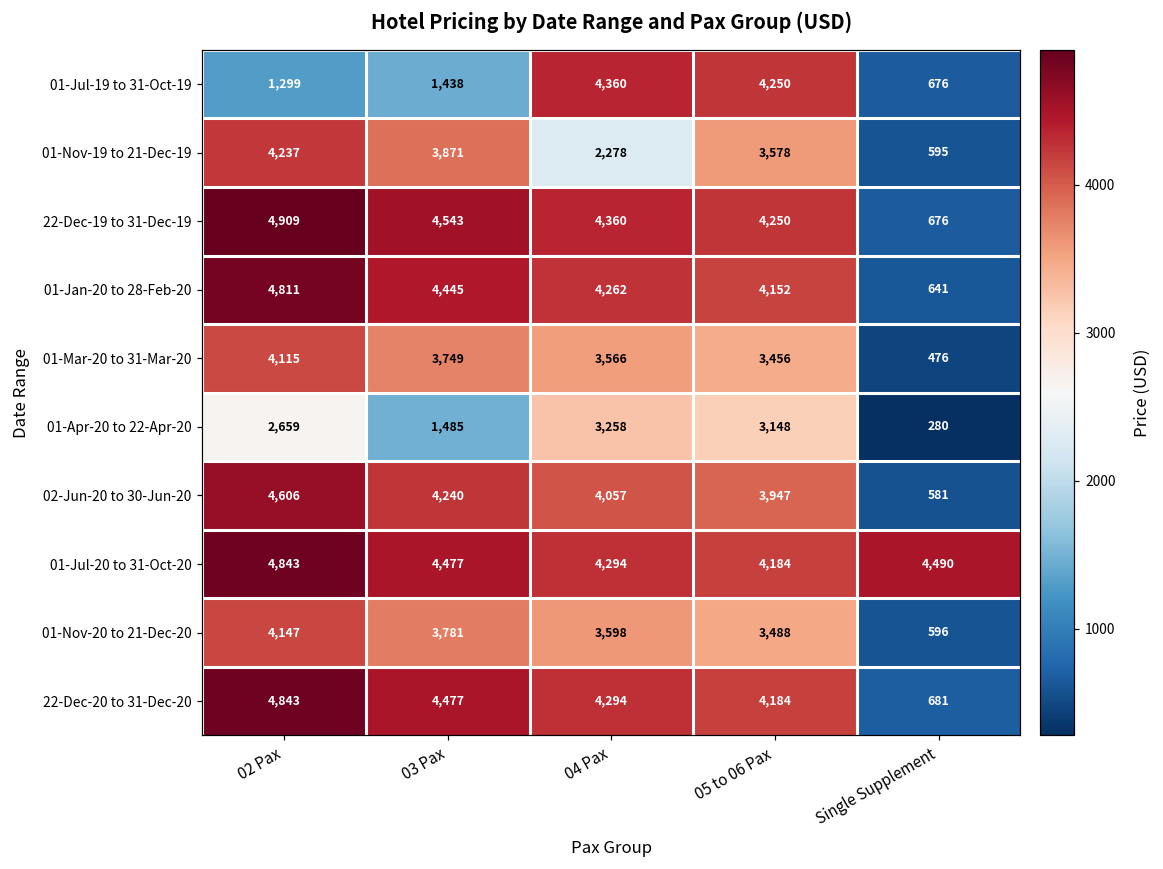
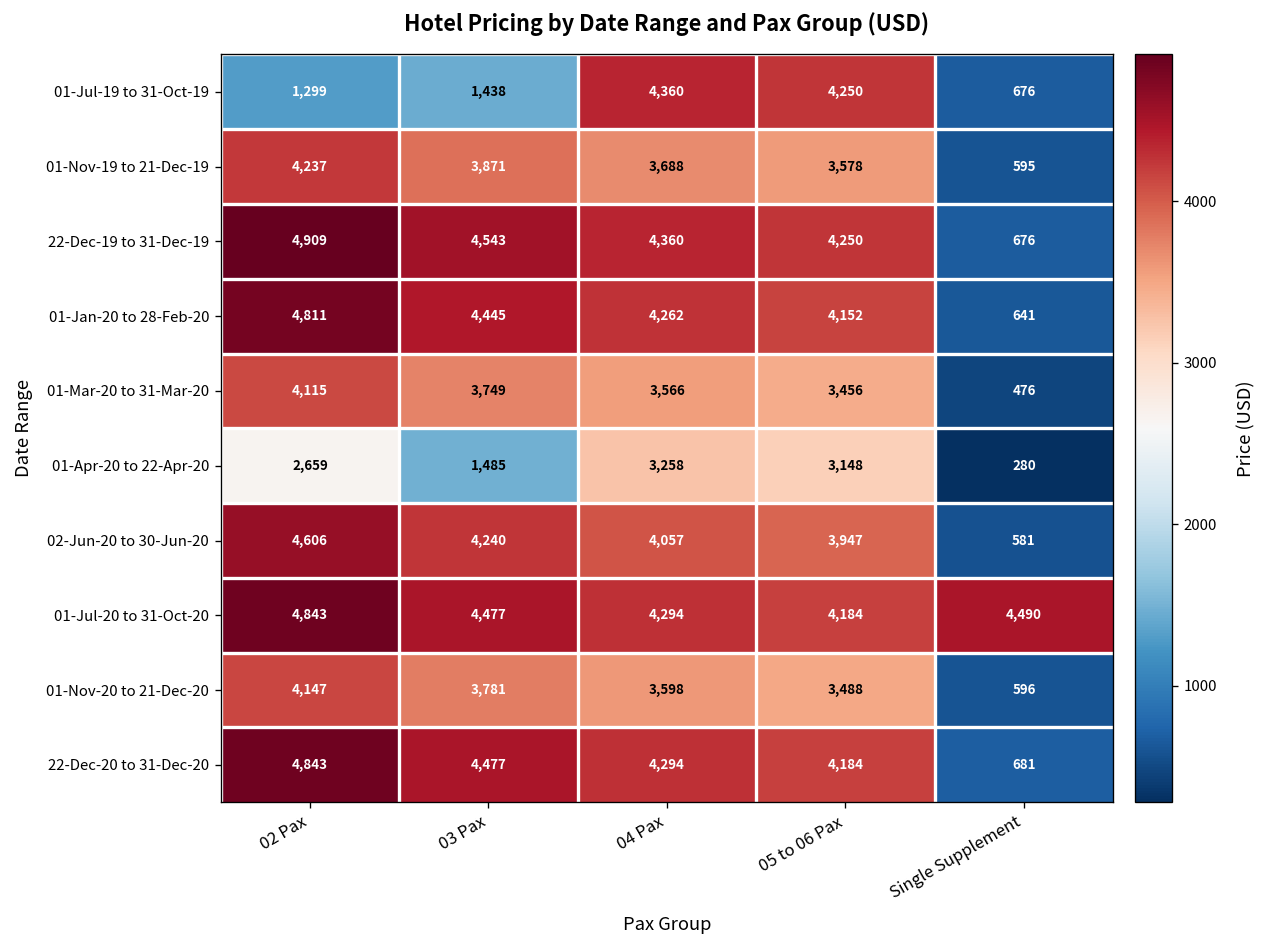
  {
    "01-Jul-19 to 31-Oct-19": {
      "02 Pax": "1,299",
      "03 Pax": "1,438",
      "04 Pax": "4,360",
      "05 to 06 Pax": "4,250",
      "Single Supplement": "676"
    },
    "01-Nov-19 to 21-Dec-19": {
      "02 Pax": "4,237",
      "03 Pax": "3,871",
-     "04 Pax": "2,278",
+     "04 Pax": "3,688",
      "05 to 06 Pax": "3,578",
      "Single Supplement": "595"
    },
    "22-Dec-19 to 31-Dec-19": {
      "02 Pax": "4,909",
      "03 Pax": "4,543",
      "04 Pax": "4,360",
      "05 to 06 Pax": "4,250",
      "Single Supplement": "676"
    },
    "01-Jan-20 to 28-Feb-20": {
      "02 Pax": "4,811",
      "03 Pax": "4,445",
      "04 Pax": "4,262",
      "05 to 06 Pax": "4,152",
      "Single Supplement": "641"
    },
    "01-Mar-20 to 31-Mar-20": {
      "02 Pax": "4,115",
      "03 Pax": "3,749",
      "04 Pax": "3,566",
      "05 to 06 Pax": "3,456",
      "Single Supplement": "476"
    },
    "01-Apr-20 to 22-Apr-20": {
      "02 Pax": "2,659",
      "03 Pax": "1,485",
      "04 Pax": "3,258",
      "05 to 06 Pax": "3,148",
      "Single Supplement": "280"
    },
    "02-Jun-20 to 30-Jun-20": {
      "02 Pax": "4,606",
      "03 Pax": "4,240",
      "04 Pax": "4,057",
      "05 to 06 Pax": "3,947",
      "Single Supplement": "581"
    },
    "01-Jul-20 to 31-Oct-20": {
      "02 Pax": "4,843",
      "03 Pax": "4,477",
      "04 Pax": "4,294",
      "05 to 06 Pax": "4,184",
      "Single Supplement": "4,490"
    },
    "01-Nov-20 to 21-Dec-20": {
      "02 Pax": "4,147",
      "03 Pax": "3,781",
      "04 Pax": "3,598",
      "05 to 06 Pax": "3,488",
      "Single Supplement": "596"
    },
    "22-Dec-20 to 31-Dec-20": {
      "02 Pax": "4,843",
      "03 Pax": "4,477",
      "04 Pax": "4,294",
      "05 to 06 Pax": "4,184",
      "Single Supplement": "681"
    }
  }
